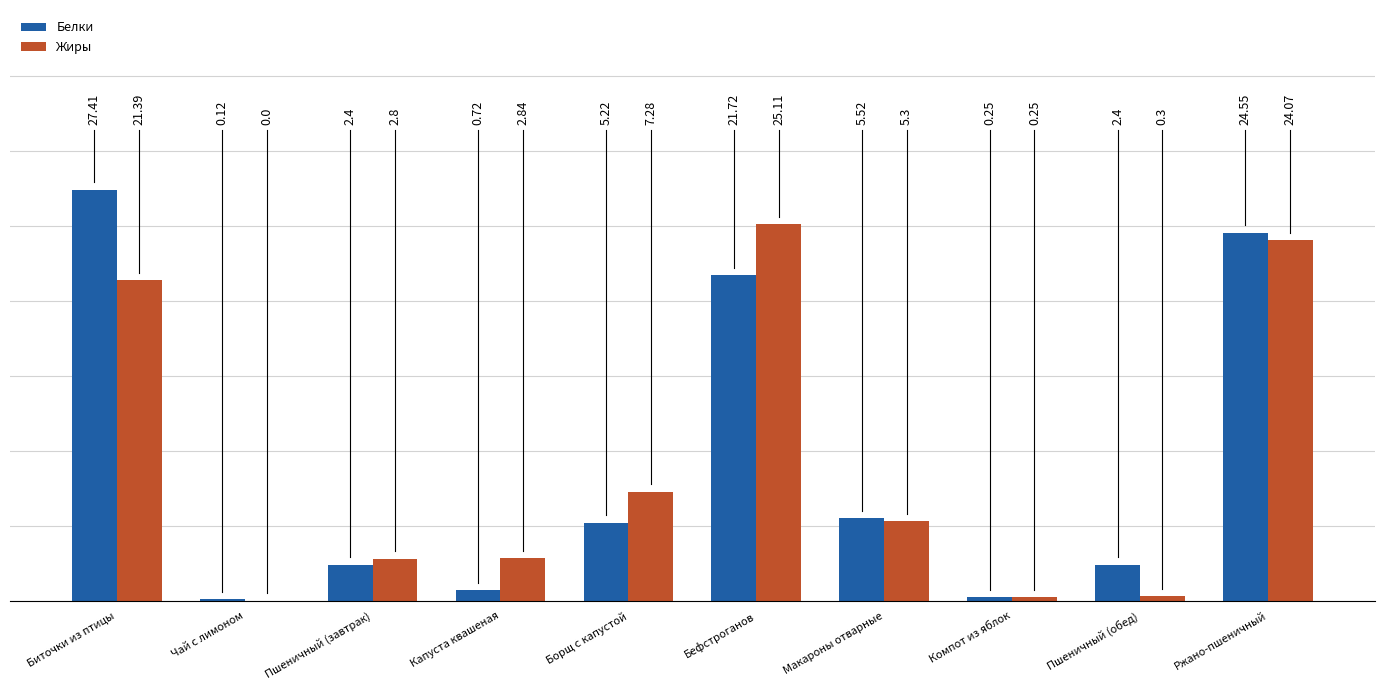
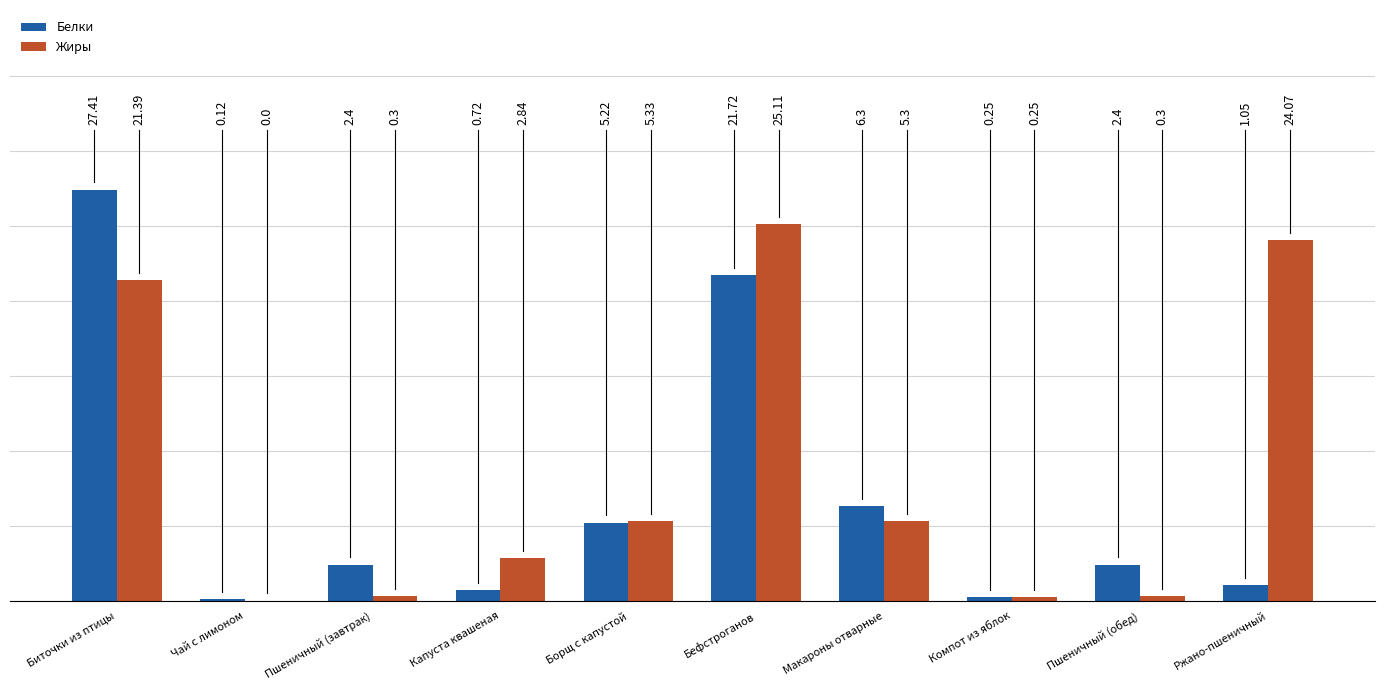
  {
    "Белки": {
-     "Макароны отварные": 5.52,
-     "Ржано-пшеничный": 24.55
+     "Макароны отварные": 6.3,
+     "Ржано-пшеничный": 1.05
    },
    "Жиры": {
-     "Пшеничный (завтрак)": 2.8,
-     "Борщ с капустой": 7.28
+     "Пшеничный (завтрак)": 0.3,
+     "Борщ с капустой": 5.33
    }
  }
